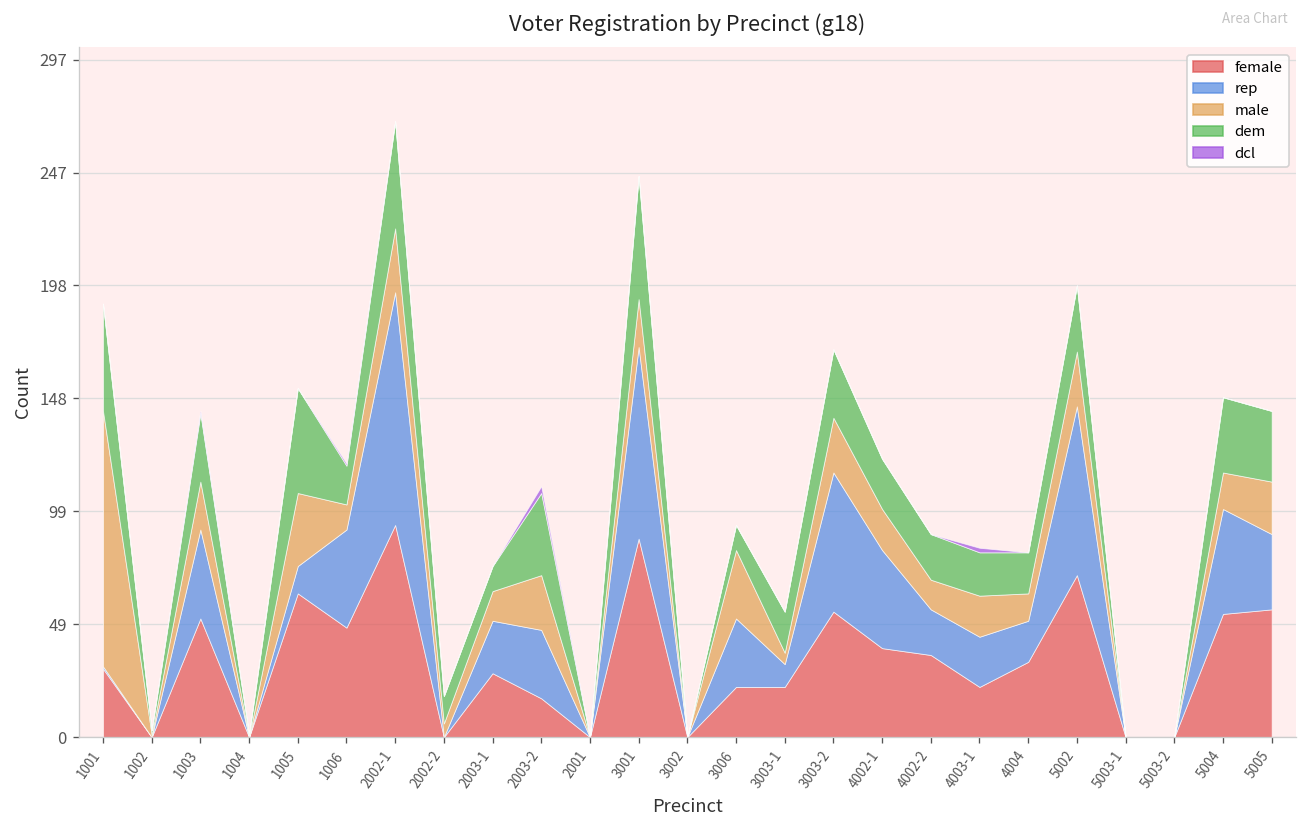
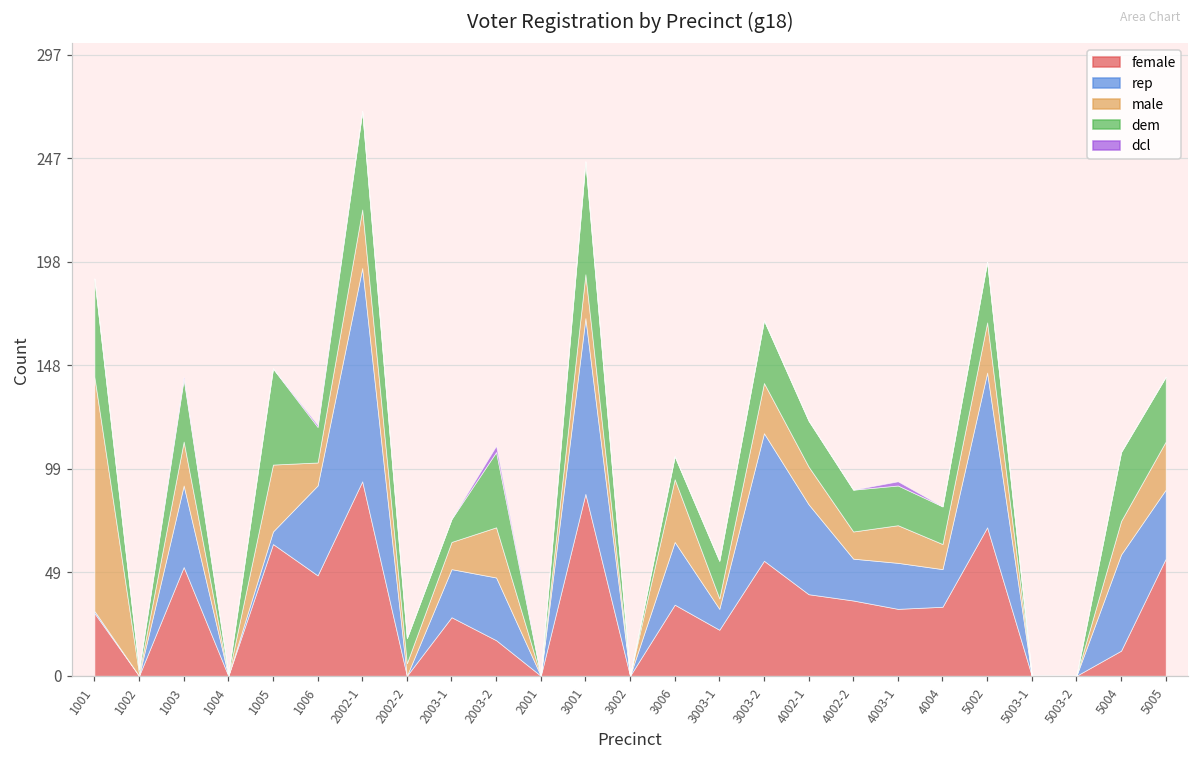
  {
    "female": {
      "1003": 52,
      "1005": 63,
      "1006": 48,
      "2002-1": 93,
      "2003-1": 28,
      "2003-2": 17,
      "3001": 87,
-     "3006": 22,
+     "3006": 34,
      "3003-1": 22,
      "3003-2": 55,
      "4002-1": 39,
      "4002-2": 36,
-     "4003-1": 22,
+     "4003-1": 32,
      "4004": 33,
      "5002": 71,
-     "5004": 54,
+     "5004": 12,
      "5005": 56
    },
    "rep": {
      "1003": 39,
-     "1005": 12,
+     "1005": 6,
      "1006": 43,
      "2002-1": 102,
      "2003-1": 23,
      "2003-2": 30,
      "3001": 84,
      "3006": 30,
      "3003-1": 10,
      "3003-2": 61,
      "4002-1": 43,
      "4002-2": 20,
      "4003-1": 22,
      "4004": 18,
      "5002": 74,
      "5004": 46,
      "5005": 33
    },
    "male": {
      "1001": 112,
      "1003": 21,
      "1005": 32,
      "1006": 11,
      "2002-1": 28,
      "2002-2": 6,
      "2003-1": 13,
      "2003-2": 24,
      "3001": 21,
      "3006": 30,
      "3003-1": 5,
      "3003-2": 24,
      "4002-1": 18,
      "4002-2": 13,
      "4003-1": 18,
      "4004": 12,
      "5002": 24,
      "5004": 16,
      "5005": 23
    },
    "dem": {
      "2003-2": 36,
      "4003-1": 19
    },
    "dcl": {
      "2003-2": 3,
      "4003-1": 2
    }
  }
